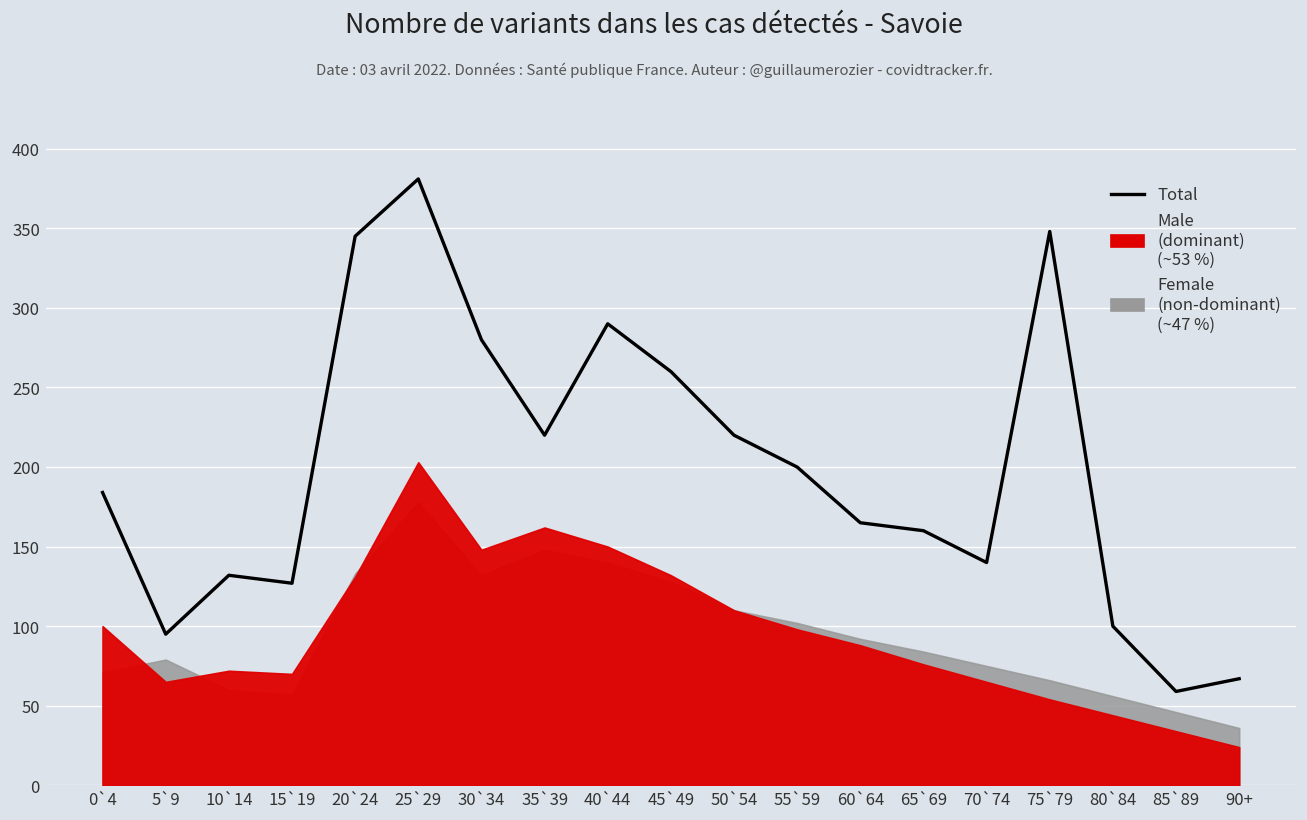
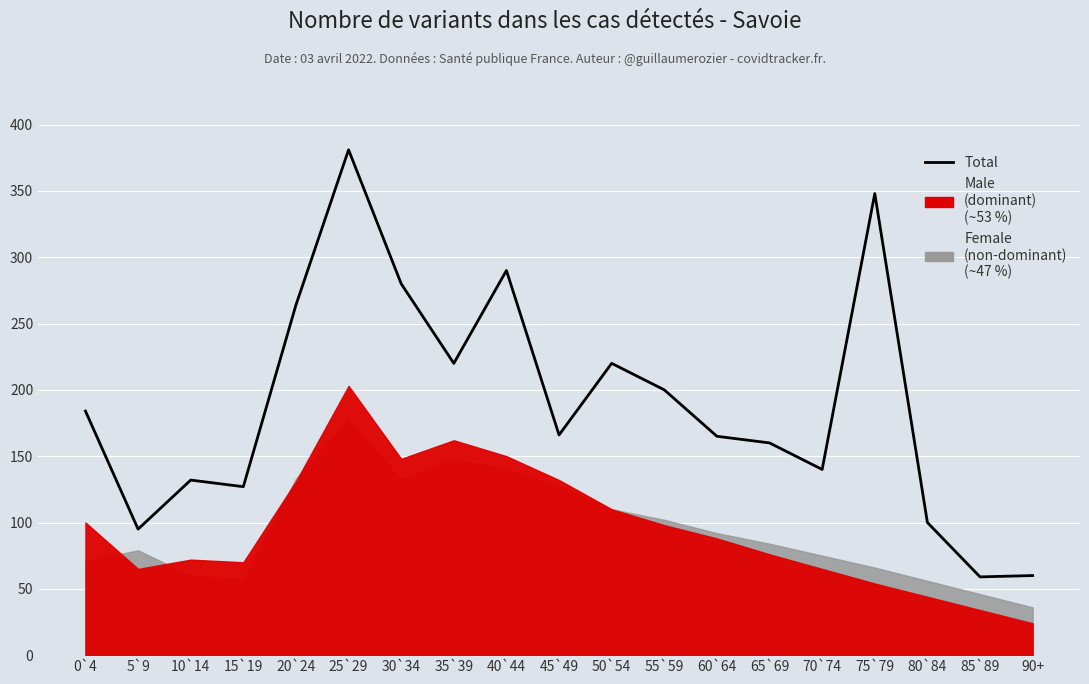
  {
    "Total": {
      "0`4": 184,
      "5`9": 95,
      "10`14": 132,
      "15`19": 127,
-     "20`24": 345,
+     "20`24": 264,
      "25`29": 381,
      "30`34": 280,
      "35`39": 220,
      "40`44": 290,
-     "45`49": 260,
+     "45`49": 166,
      "50`54": 220,
      "55`59": 200,
      "60`64": 165,
      "65`69": 160,
      "70`74": 140,
      "75`79": 348,
      "80`84": 100,
      "85`89": 59,
-     "90+": 67
+     "90+": 60
    }
  }
